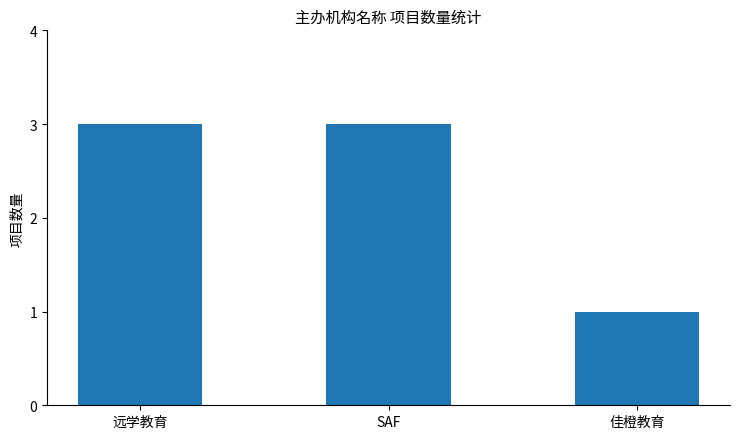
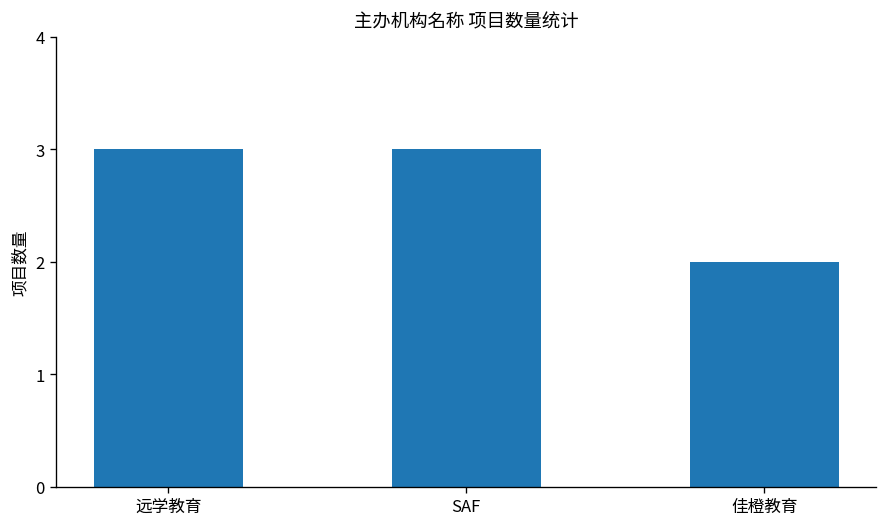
  {
    "远学教育": 3,
    "SAF": 3,
-   "佳橙教育": 1
+   "佳橙教育": 2
  }
